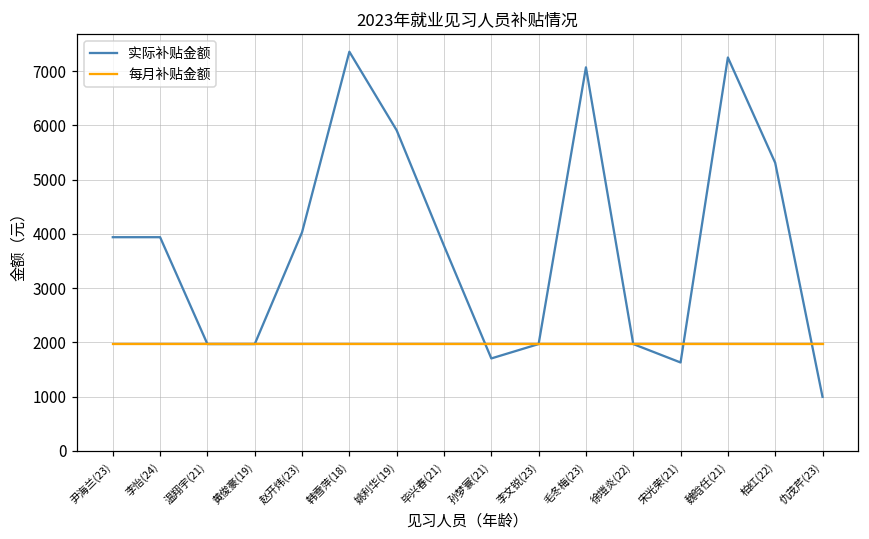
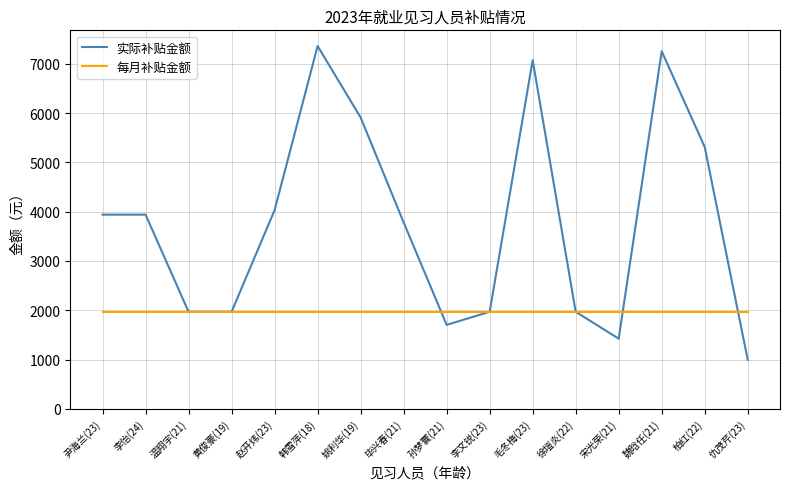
  {
    "实际补贴金额": {
      "尹海兰(23)": 3900,
      "李怡(24)": 3900,
      "赵开炜(23)": 4000,
      "韩雪萍(18)": 7400,
      "姚利华(19)": 5900,
      "毕兴春(21)": 3800,
      "孙梦寰(21)": 1700,
      "毛冬梅(23)": 7100,
-     "宋光荣(21)": 1600,
+     "宋光荣(21)": 1400,
      "魏晗任(21)": 7300,
      "柏红(22)": 5300,
      "仇茂芹(23)": 1000
    },
    "每月补贴金额": {
      "尹海兰(23)": 2000,
      "李怡(24)": 2000,
      "赵开炜(23)": 2000,
      "韩雪萍(18)": 2000,
      "姚利华(19)": 2000,
      "毕兴春(21)": 2000,
      "孙梦寰(21)": 2000,
      "毛冬梅(23)": 2000,
      "宋光荣(21)": 2000,
      "魏晗任(21)": 2000,
      "柏红(22)": 2000,
      "仇茂芹(23)": 2000
    }
  }
